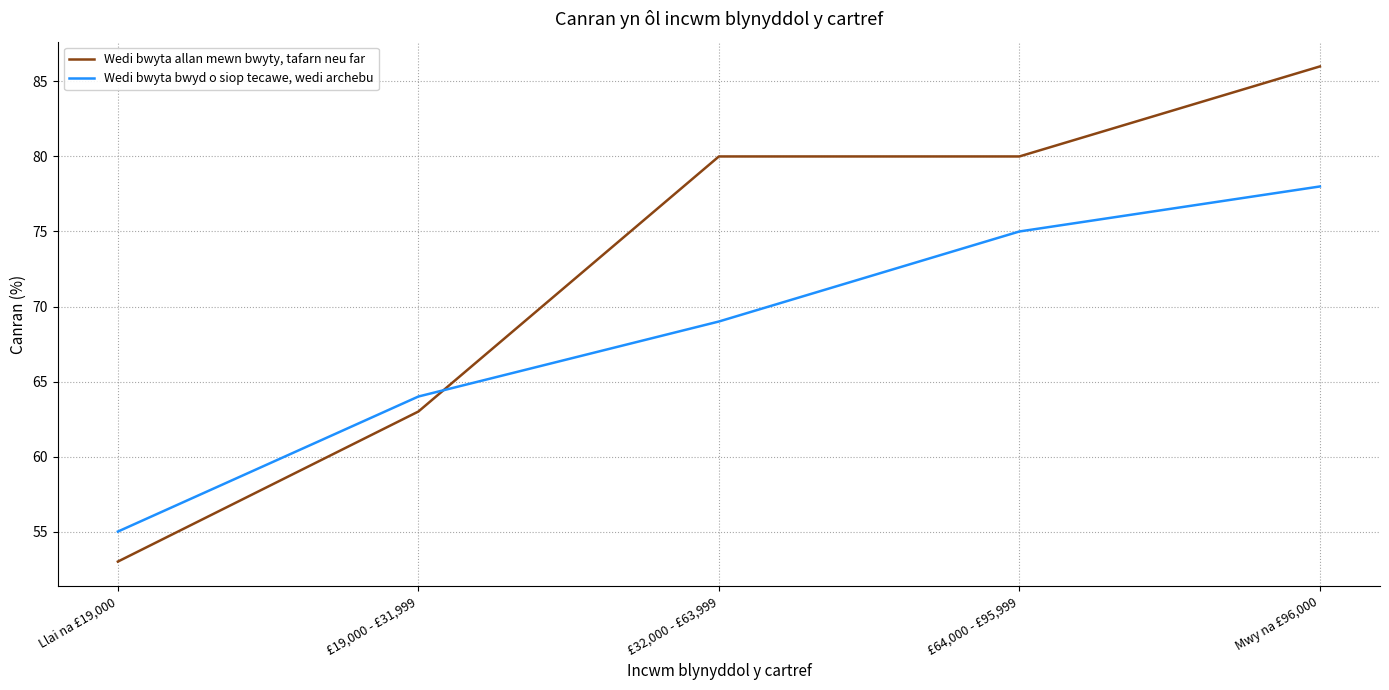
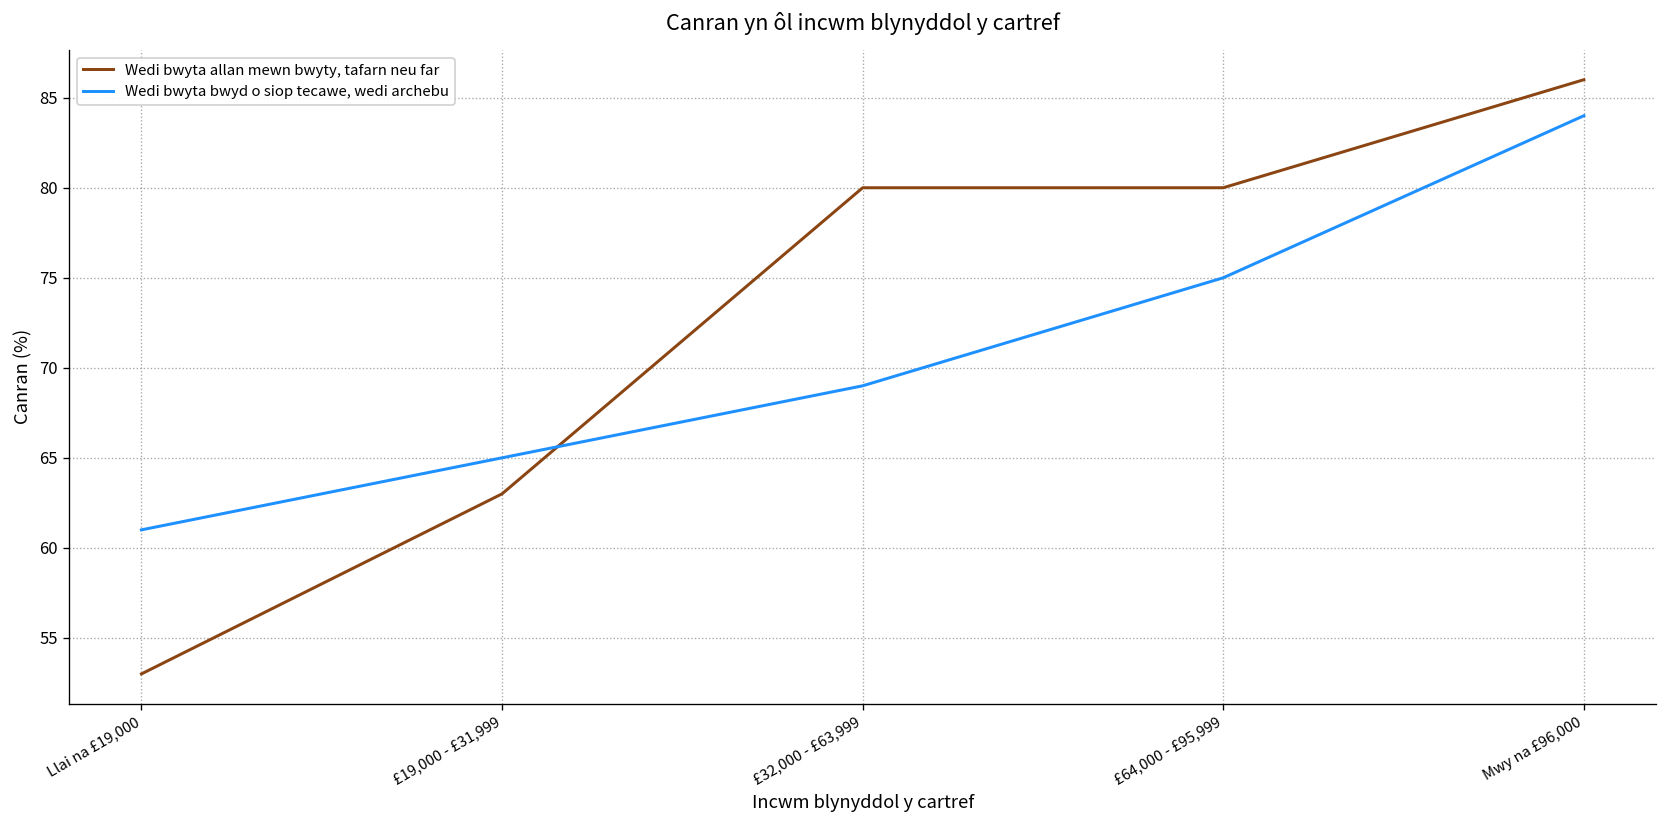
  {
    "Wedi bwyta allan mewn bwyty, tafarn neu far": {
      "Llai na £19,000": 53,
      "£19,000 - £31,999": 63,
      "£32,000 - £63,999": 80,
      "£64,000 - £95,999": 80,
      "Mwy na £96,000": 86
    },
    "Wedi bwyta bwyd o siop tecawe, wedi archebu": {
-     "Llai na £19,000": 55,
-     "£19,000 - £31,999": 64,
+     "Llai na £19,000": 61,
+     "£19,000 - £31,999": 65,
      "£32,000 - £63,999": 69,
      "£64,000 - £95,999": 75,
-     "Mwy na £96,000": 78
+     "Mwy na £96,000": 84
    }
  }
